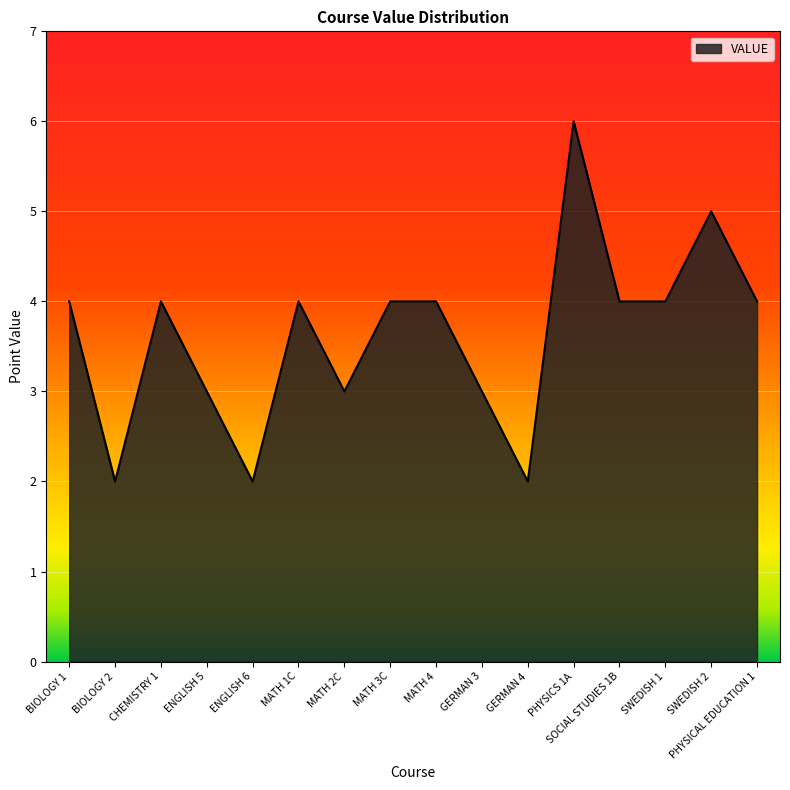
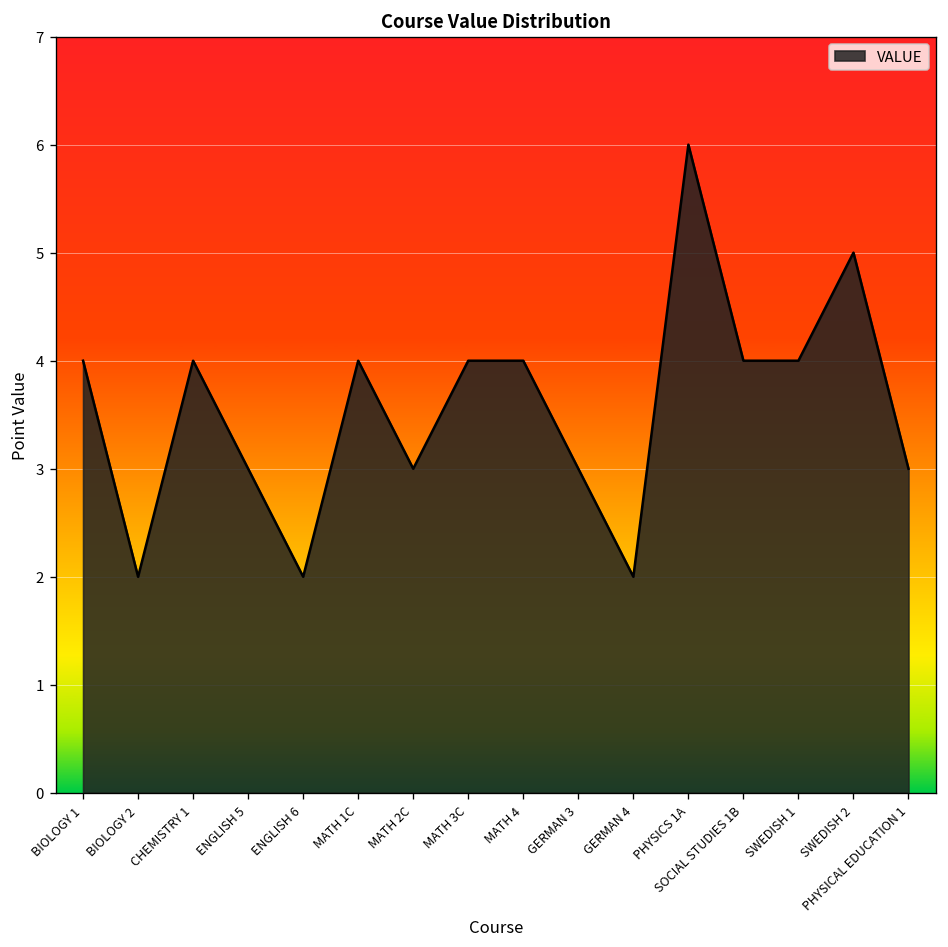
  {
    "BIOLOGY 1": 4,
    "BIOLOGY 2": 2,
    "CHEMISTRY 1": 4,
    "ENGLISH 5": 3,
    "ENGLISH 6": 2,
    "MATH 1C": 4,
    "MATH 2C": 3,
    "MATH 3C": 4,
    "MATH 4": 4,
    "GERMAN 3": 3,
    "GERMAN 4": 2,
    "PHYSICS 1A": 6,
    "SOCIAL STUDIES 1B": 4,
    "SWEDISH 1": 4,
    "SWEDISH 2": 5,
-   "PHYSICAL EDUCATION 1": 4
+   "PHYSICAL EDUCATION 1": 3
  }
